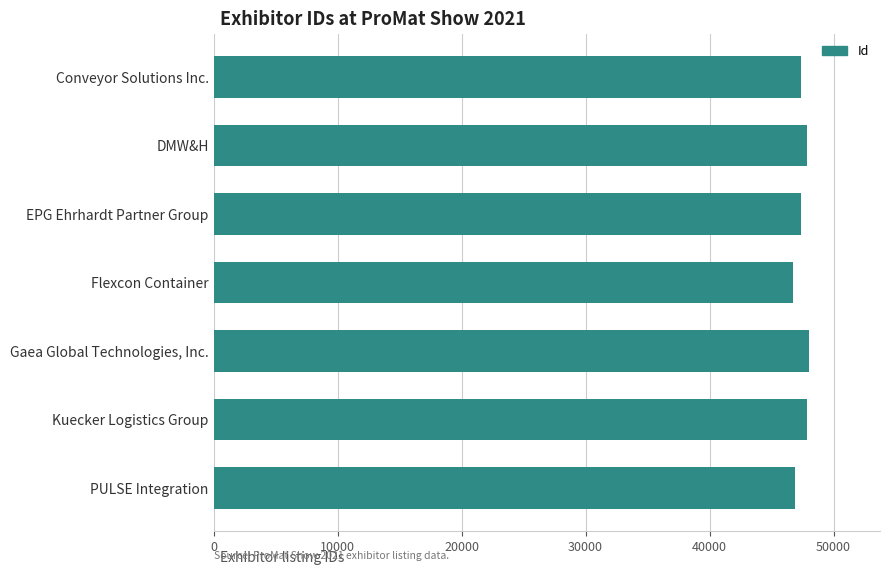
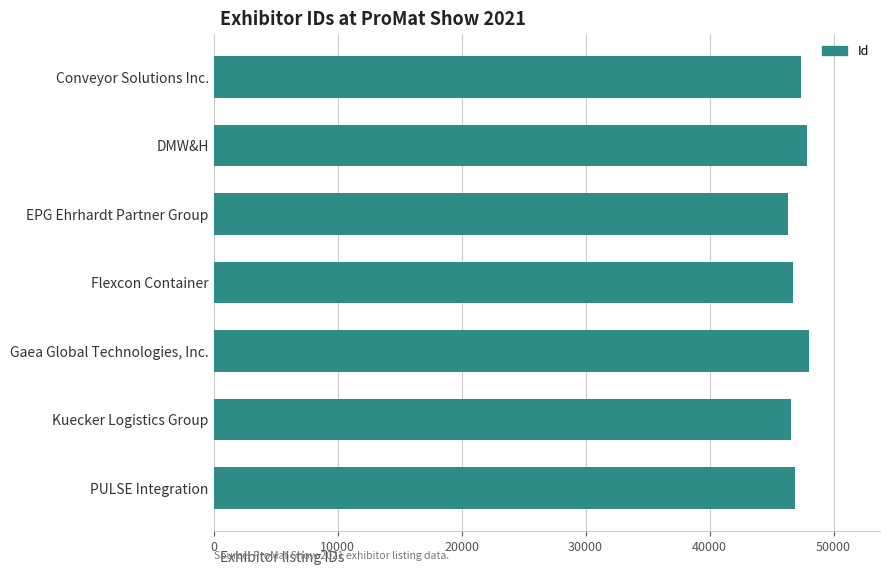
  {
    "Conveyor Solutions Inc.": 47400,
    "DMW&H": 47800,
-   "EPG Ehrhardt Partner Group": 47400,
+   "EPG Ehrhardt Partner Group": 46300,
    "Flexcon Container": 46800,
    "Gaea Global Technologies, Inc.": 48000,
-   "Kuecker Logistics Group": 47800,
+   "Kuecker Logistics Group": 46600,
    "PULSE Integration": 46900
  }
